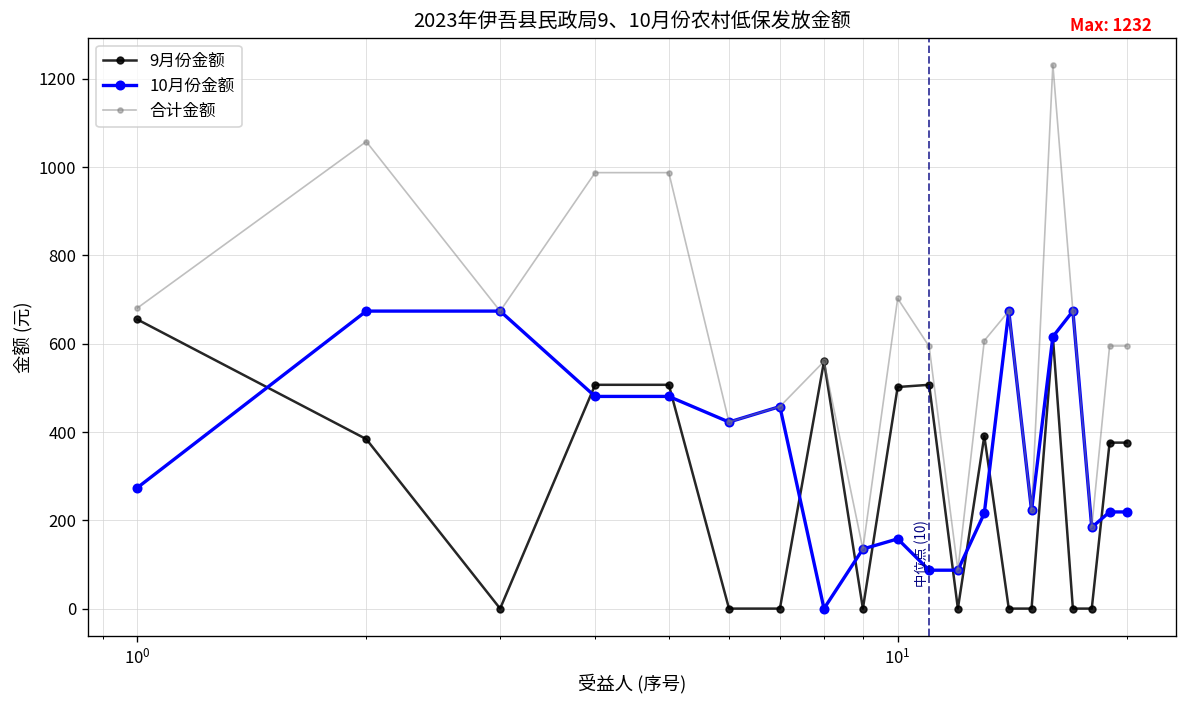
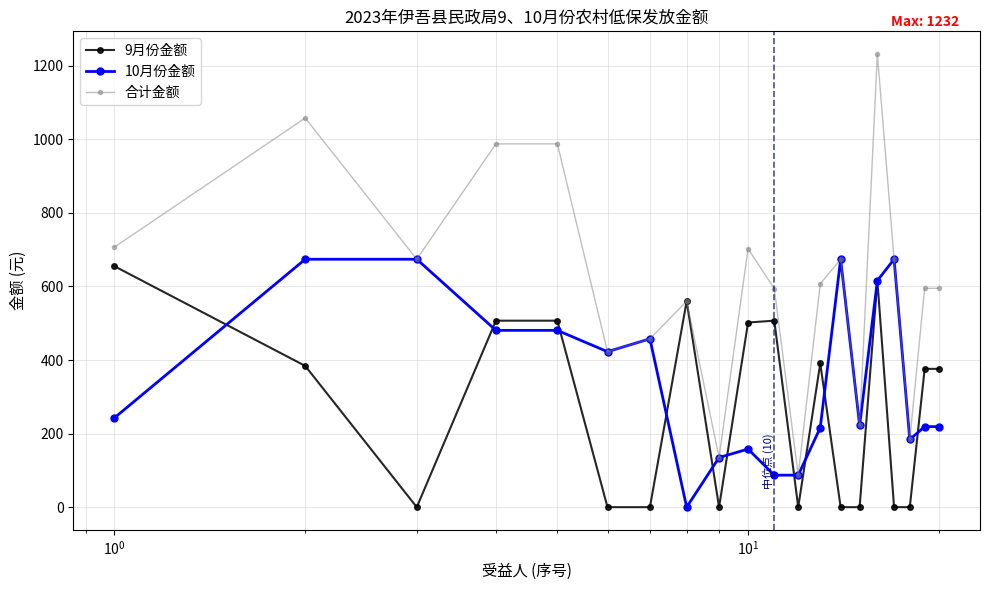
  {
    "9月份金额": {
      "10^0": 660,
      "10^1": 500
    },
    "10月份金额": {
-     "10^0": 270,
+     "10^0": 240,
      "10^1": 160
    },
    "合计金额": {
-     "10^0": 680,
+     "10^0": 710,
      "10^1": 700
    }
  }
